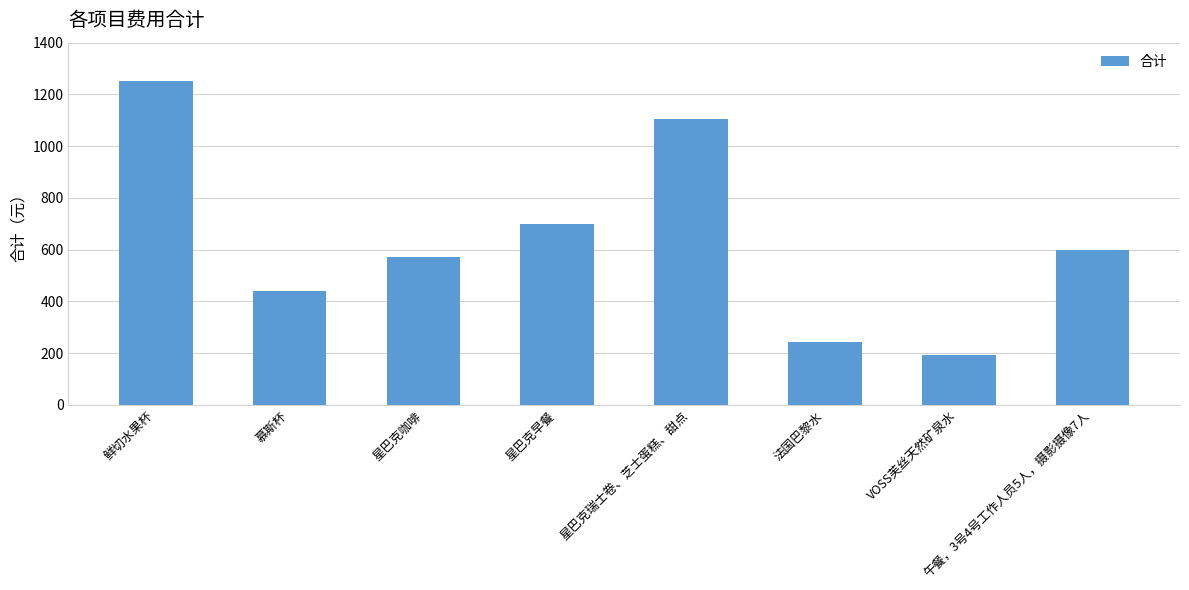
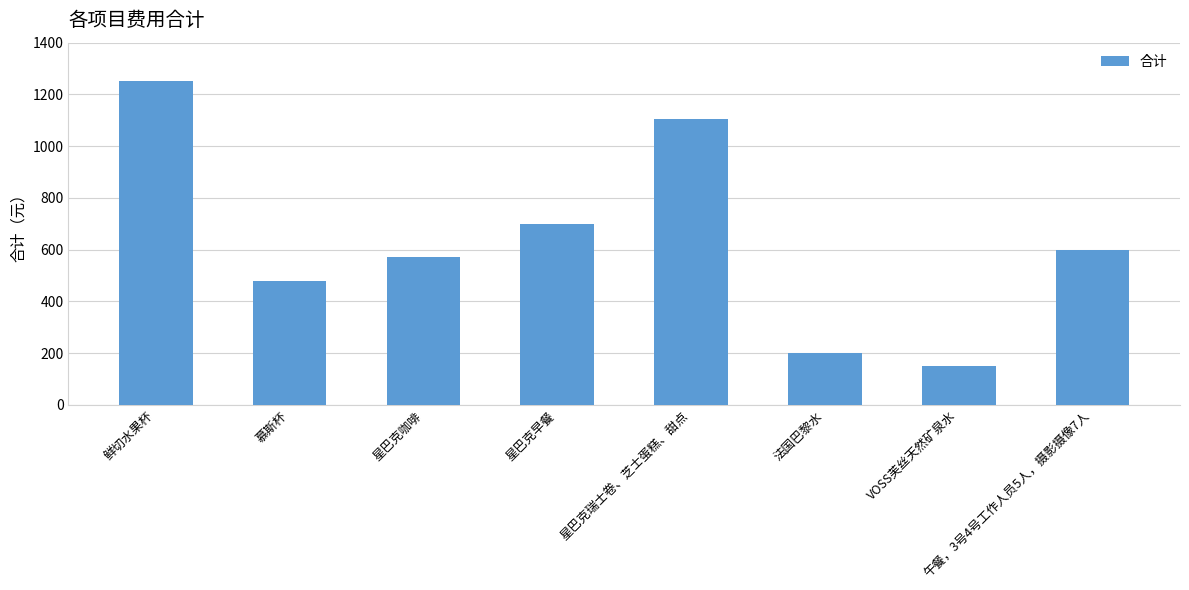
  {
    "鲜切水果杯": 1250,
-   "慕斯杯": 440,
+   "慕斯杯": 480,
    "星巴克咖啡": 570,
    "星巴克早餐": 700,
    "星巴克瑞士卷、芝士蛋糕、甜点": 1100,
-   "法国巴黎水": 240,
-   "VOSS芙丝天然矿泉水": 190,
+   "法国巴黎水": 200,
+   "VOSS芙丝天然矿泉水": 150,
    "午餐，3号4号工作人员5人，摄影摄像7人": 600
  }
